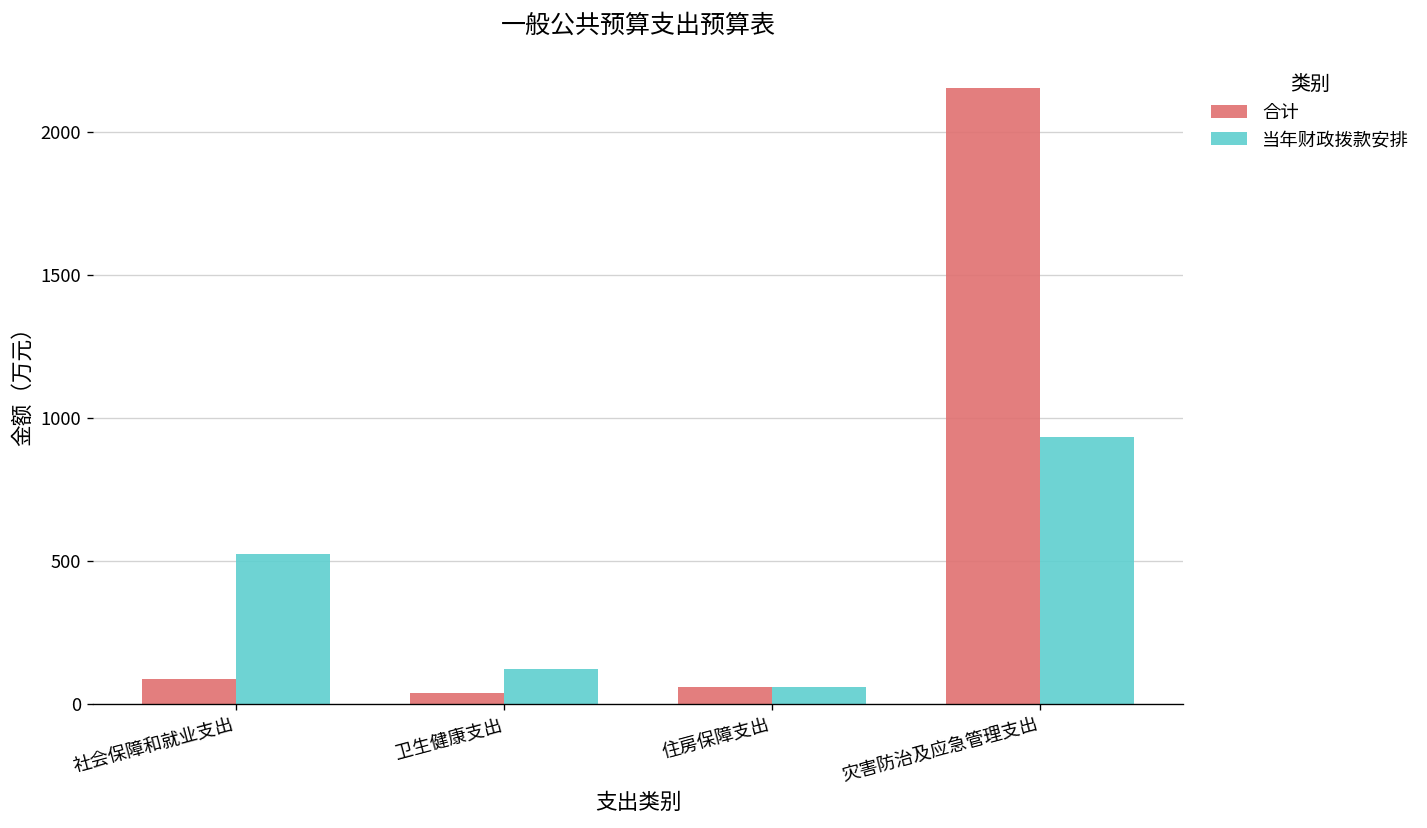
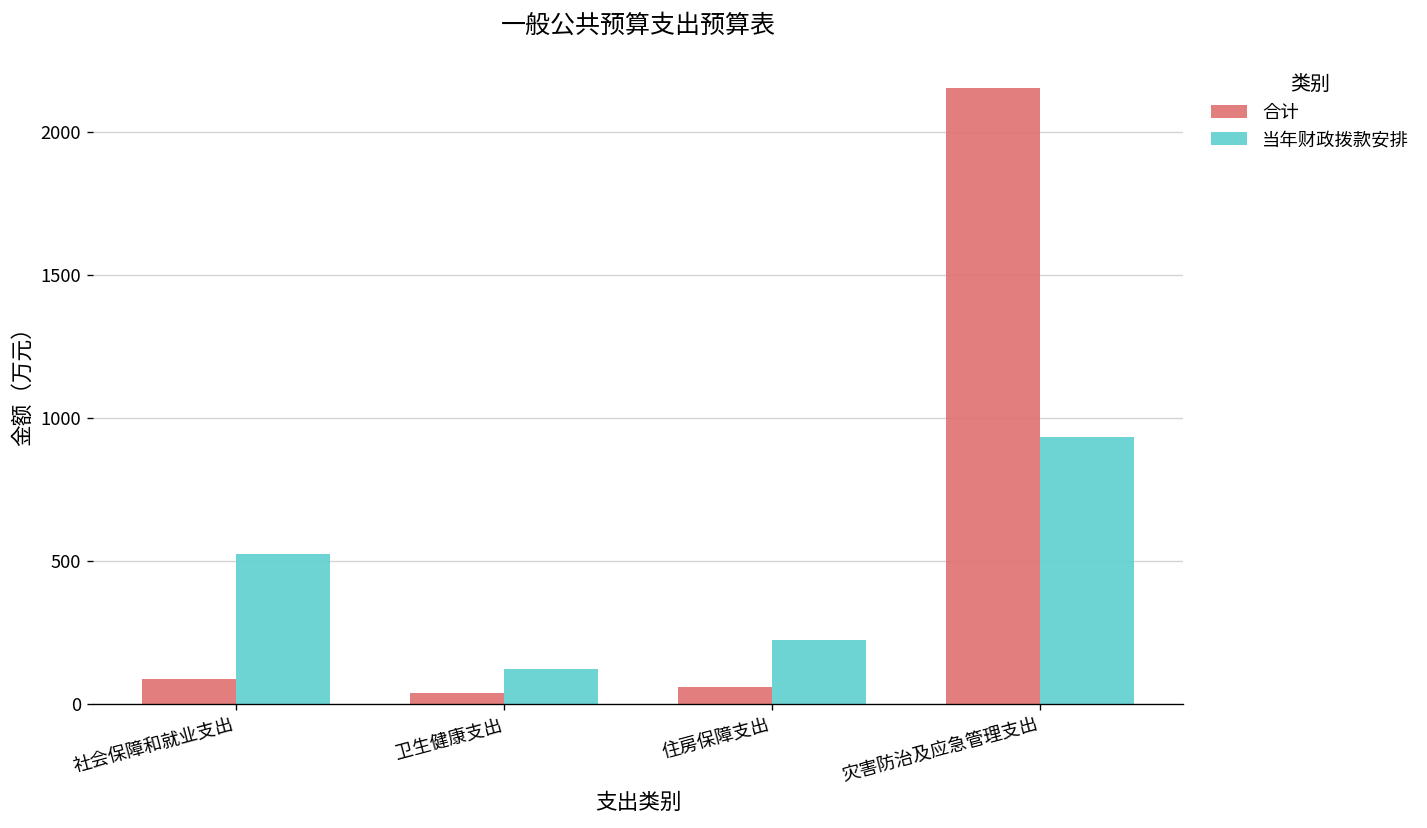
  {
    "合计": {
      "社会保障和就业支出": 90,
      "卫生健康支出": 40,
      "住房保障支出": 60,
      "灾害防治及应急管理支出": 2150
    },
    "当年财政拨款安排": {
      "社会保障和就业支出": 530,
      "卫生健康支出": 120,
-     "住房保障支出": 60,
+     "住房保障支出": 220,
      "灾害防治及应急管理支出": 940
    }
  }
